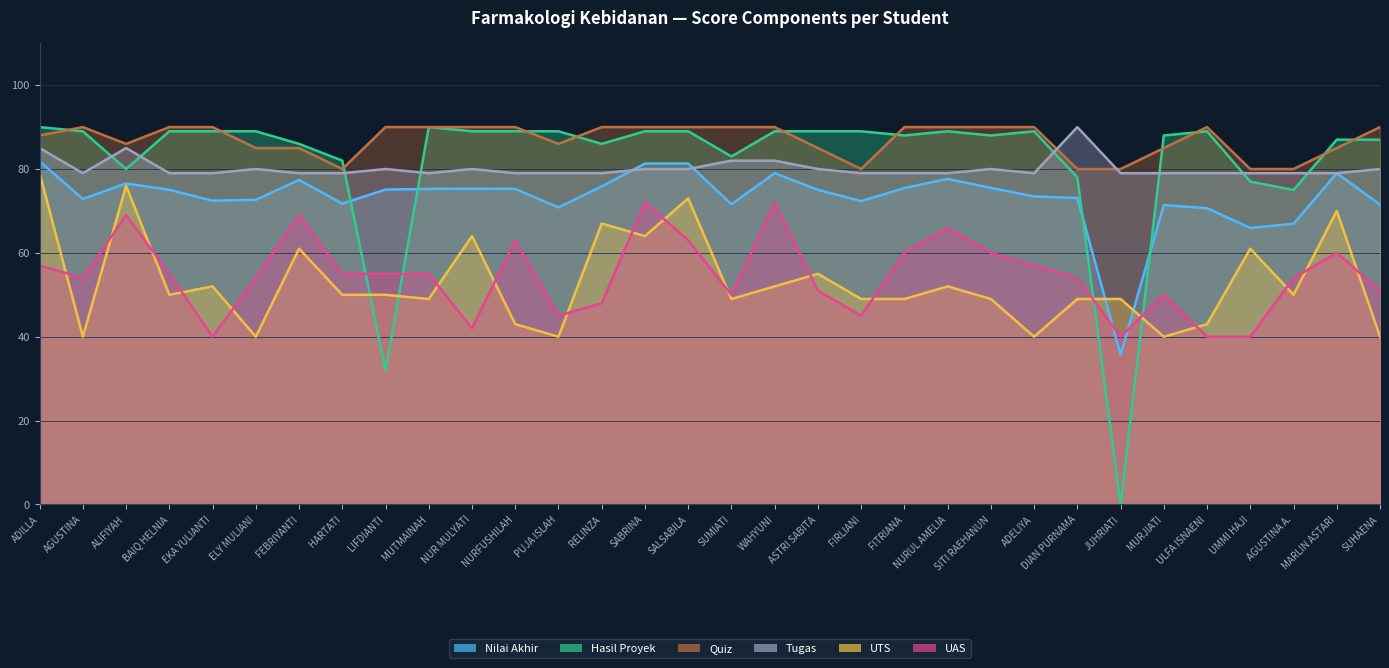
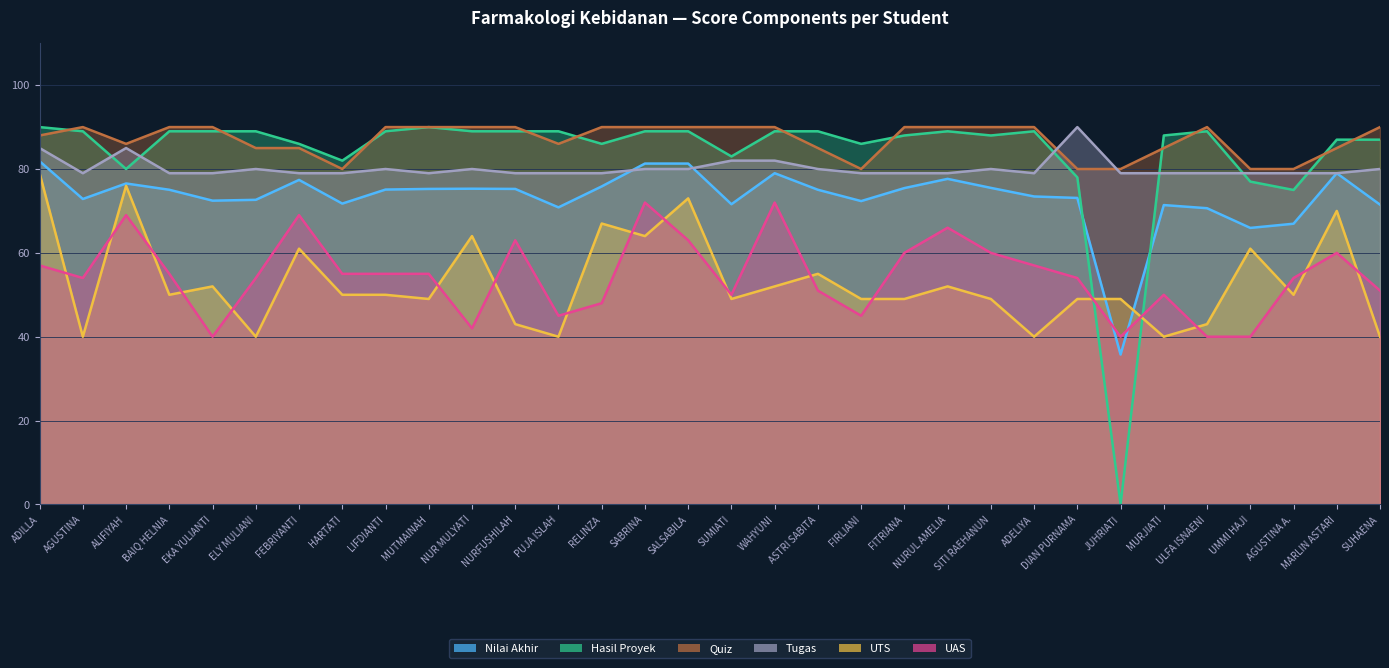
  {
    "Hasil Proyek": {
      "ADILLA": 90,
      "AGUSTINA": 89,
      "ALIFIYAH": 80,
      "BAIQ HELNIA": 89,
      "EKA YULIANTI": 89,
      "ELY MULIANI": 89,
      "FEBRIYANTI": 86,
      "HARTATI": 82,
-     "LIFDIANTI": 32,
+     "LIFDIANTI": 89,
      "NUR MULYATI": 89,
      "NURFUSHILAH": 89,
      "PUJA ISLAH": 89,
      "RELINZA": 86,
      "SABRINA": 89,
      "SALSABILA": 89,
      "SUMIATI": 83,
      "WAHYUNI": 89,
      "ASTRI SABITA": 89,
-     "FIRLIANI": 89,
+     "FIRLIANI": 86,
      "FITRIANA": 88,
      "NURUL AMELIA": 89,
      "SITI RAEHANUN": 88,
      "ADELIYA": 89,
      "DIAN PURNAMA": 78,
      "JUHRIATI": 0,
      "MURJIATI": 88,
      "ULFA ISNAENI": 89,
      "UMMI HAJI": 77,
      "AGUSTINA A.": 75,
      "MARLIN ASTARI": 87,
      "SUHAENA": 87
    }
  }
